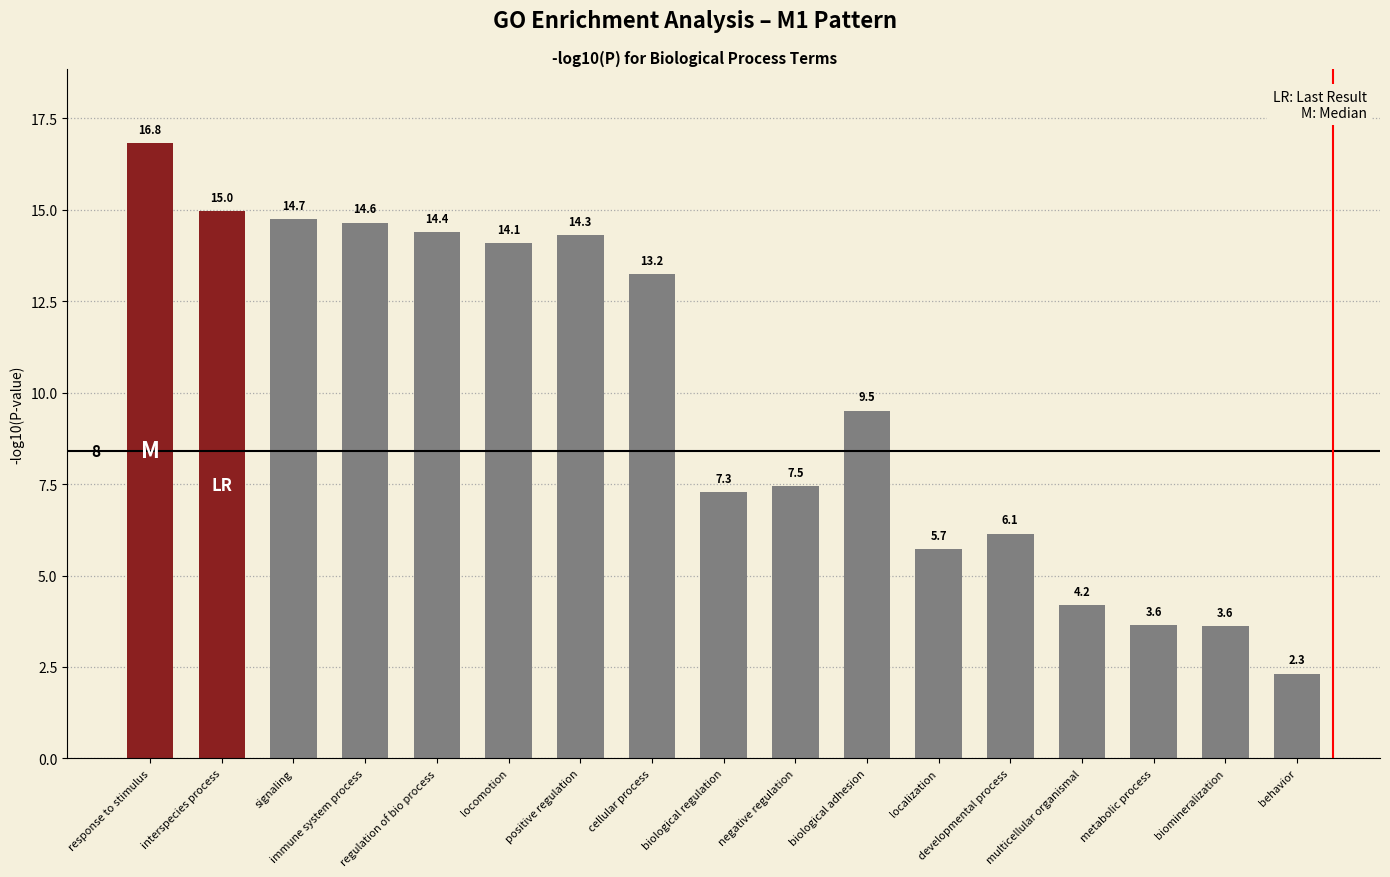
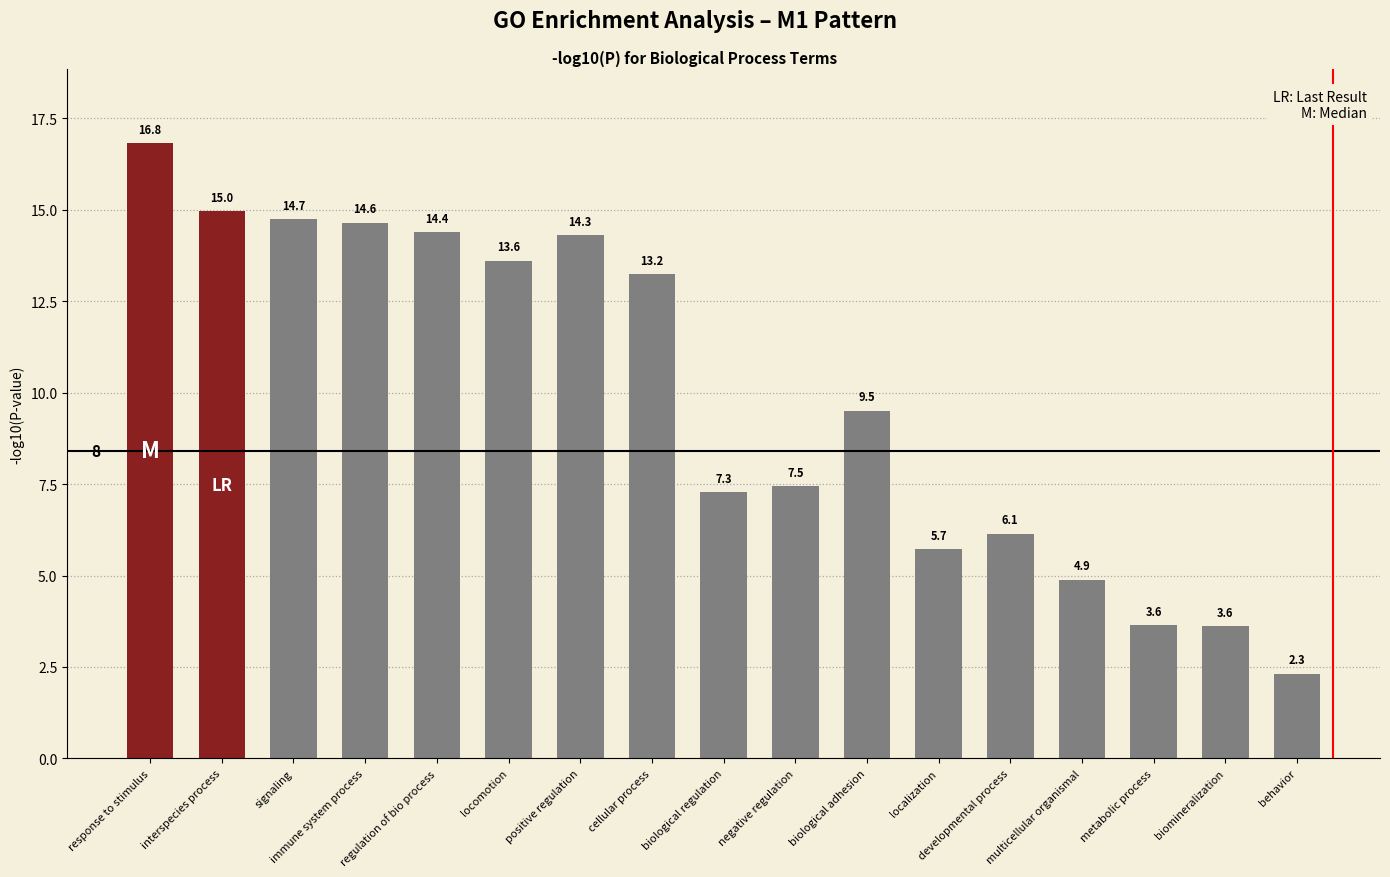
  {
    "response to stimulus": 16.8,
    "interspecies process": 15.0,
    "signaling": 14.7,
    "immune system process": 14.6,
    "regulation of bio process": 14.4,
-   "locomotion": 14.1,
+   "locomotion": 13.6,
    "positive regulation": 14.3,
    "cellular process": 13.2,
    "biological regulation": 7.3,
    "negative regulation": 7.5,
    "biological adhesion": 9.5,
    "localization": 5.7,
    "developmental process": 6.1,
-   "multicellular organismal": 4.2,
+   "multicellular organismal": 4.9,
    "metabolic process": 3.6,
    "biomineralization": 3.6,
    "behavior": 2.3
  }
